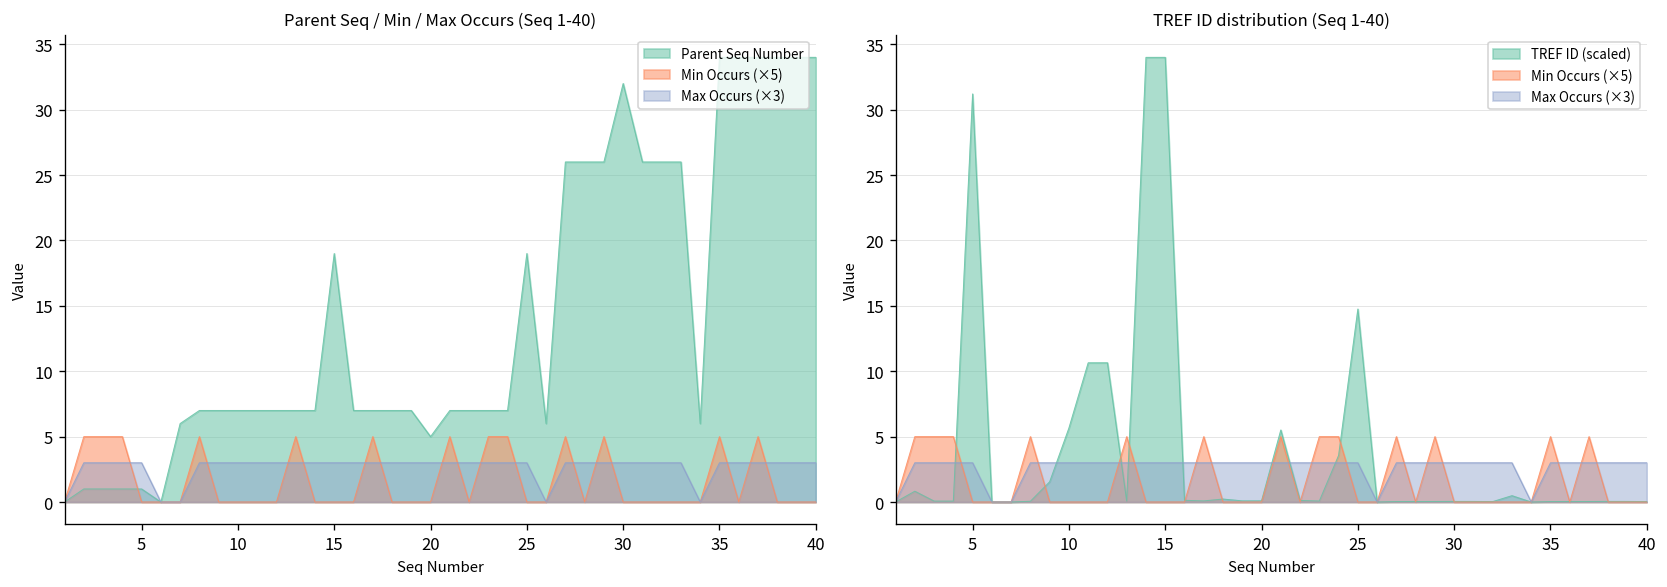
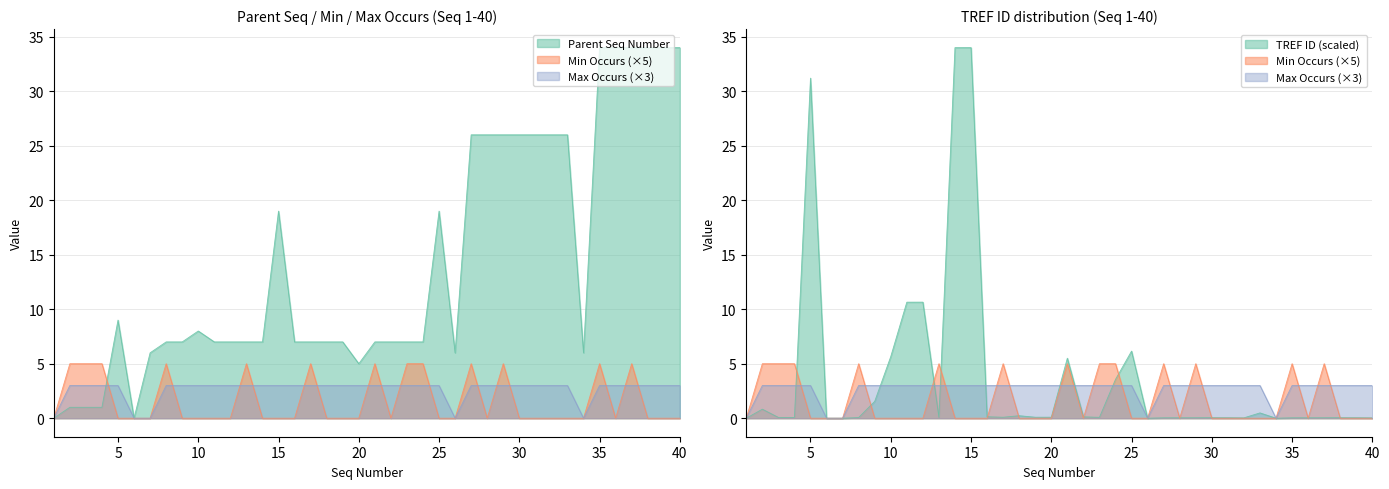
  {
    "Parent Seq / Min / Max Occurs (Seq 1-40)": {
      "Parent Seq Number": {
-       "5": 1,
-       "10": 7,
+       "5": 9,
+       "10": 8,
        "15": 19,
        "20": 5,
        "25": 19,
-       "30": 32,
+       "30": 26,
        "40": 34
      },
      "Min Occurs (×5)": {
        "5": 0,
        "10": 0,
        "15": 0,
        "20": 0,
        "25": 0,
        "30": 0,
        "35": 5,
        "40": 0
      },
      "Max Occurs (×3)": {
        "5": 3,
        "10": 3,
        "15": 3,
        "20": 3,
        "25": 3,
        "30": 3,
        "35": 3,
        "40": 3
      }
    },
    "TREF ID distribution (Seq 1-40)": {
      "TREF ID (scaled)": {
        "5": 31.2,
        "10": 5.7,
        "15": 34.0,
-       "25": 14.8,
+       "25": 6.2,
        "35": 0.0
      },
      "Min Occurs (×5)": {
        "5": 0.0,
        "10": 0.0,
        "15": 0.0,
        "25": 0.0,
        "35": 5.0
      },
      "Max Occurs (×3)": {
        "5": 3.0,
        "10": 3.0,
        "15": 3.0,
        "20": 3.0,
        "25": 3.0,
        "30": 3.0,
        "35": 3.0,
        "40": 3.0
      }
    }
  }
